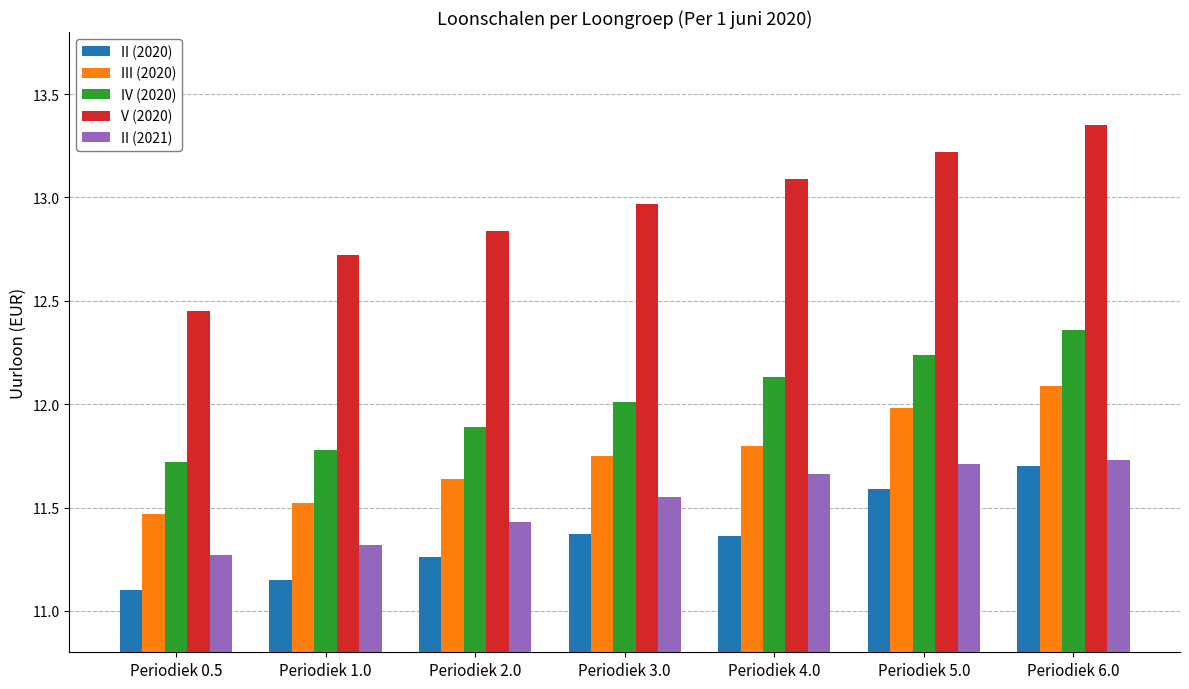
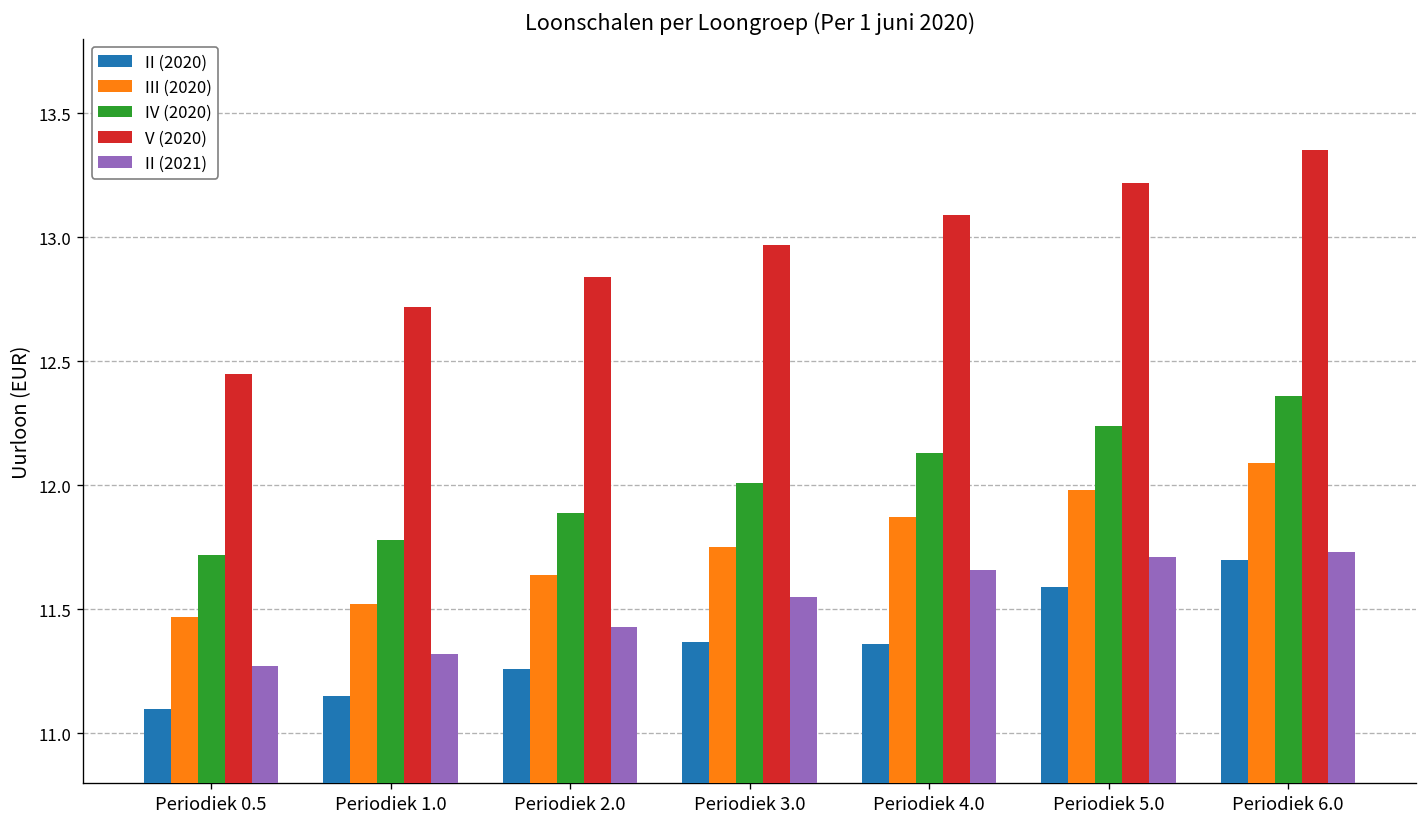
  {
    "II (2020)": {
      "Periodiek 0.5": 11.10,
      "Periodiek 1.0": 11.15,
      "Periodiek 2.0": 11.26,
      "Periodiek 3.0": 11.37,
      "Periodiek 4.0": 11.36,
      "Periodiek 5.0": 11.59,
      "Periodiek 6.0": 11.70
    },
    "III (2020)": {
      "Periodiek 0.5": 11.47,
      "Periodiek 1.0": 11.52,
      "Periodiek 2.0": 11.64,
      "Periodiek 3.0": 11.75,
-     "Periodiek 4.0": 11.80,
+     "Periodiek 4.0": 11.87,
      "Periodiek 5.0": 11.98,
      "Periodiek 6.0": 12.09
    },
    "IV (2020)": {
      "Periodiek 0.5": 11.72,
      "Periodiek 1.0": 11.78,
      "Periodiek 2.0": 11.89,
      "Periodiek 3.0": 12.01,
      "Periodiek 4.0": 12.13,
      "Periodiek 5.0": 12.24,
      "Periodiek 6.0": 12.36
    },
    "V (2020)": {
      "Periodiek 0.5": 12.45,
      "Periodiek 1.0": 12.72,
      "Periodiek 2.0": 12.84,
      "Periodiek 3.0": 12.97,
      "Periodiek 4.0": 13.09,
      "Periodiek 5.0": 13.22,
      "Periodiek 6.0": 13.35
    },
    "II (2021)": {
      "Periodiek 0.5": 11.27,
      "Periodiek 1.0": 11.32,
      "Periodiek 2.0": 11.43,
      "Periodiek 3.0": 11.55,
      "Periodiek 4.0": 11.66,
      "Periodiek 5.0": 11.71,
      "Periodiek 6.0": 11.73
    }
  }
